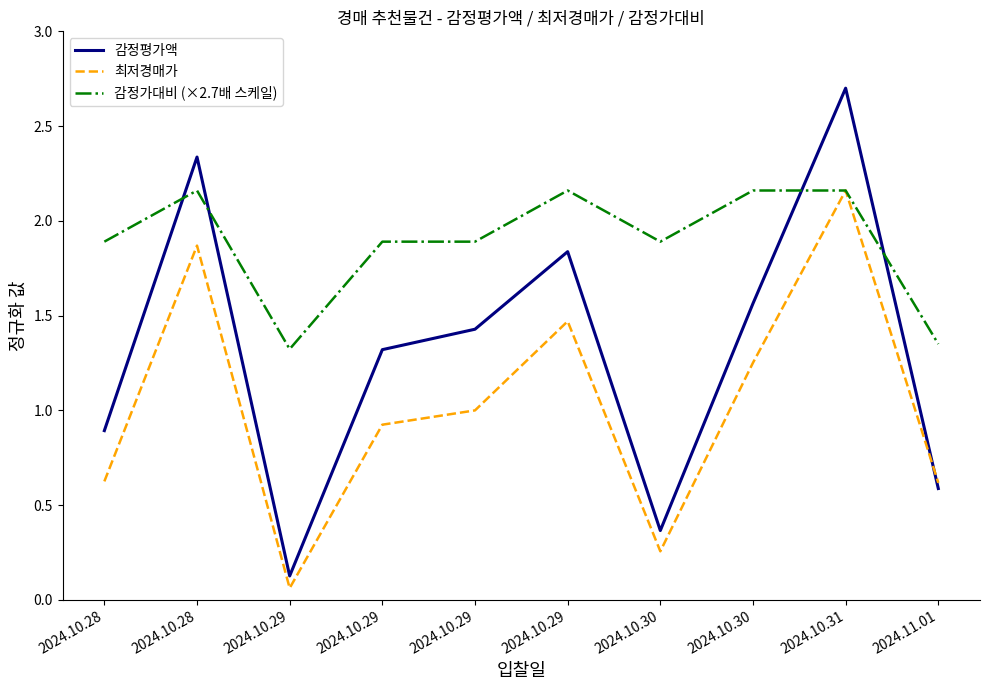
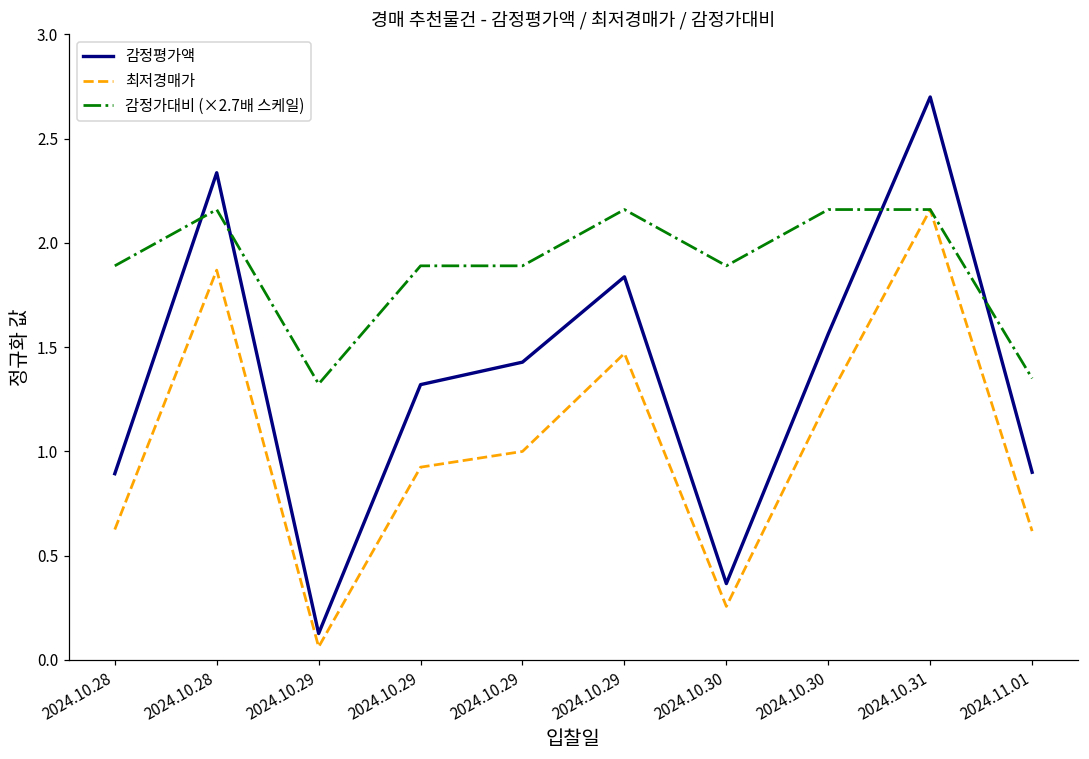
  {
    "감정평가액": {
      "2024.10.31": 2.70,
-     "2024.11.01": 0.59
+     "2024.11.01": 0.90
    },
    "최저경매가": {
      "2024.11.01": 0.62
    },
    "감정가대비 (×2.7배 스케일)": {
      "2024.11.01": 1.35
    }
  }
